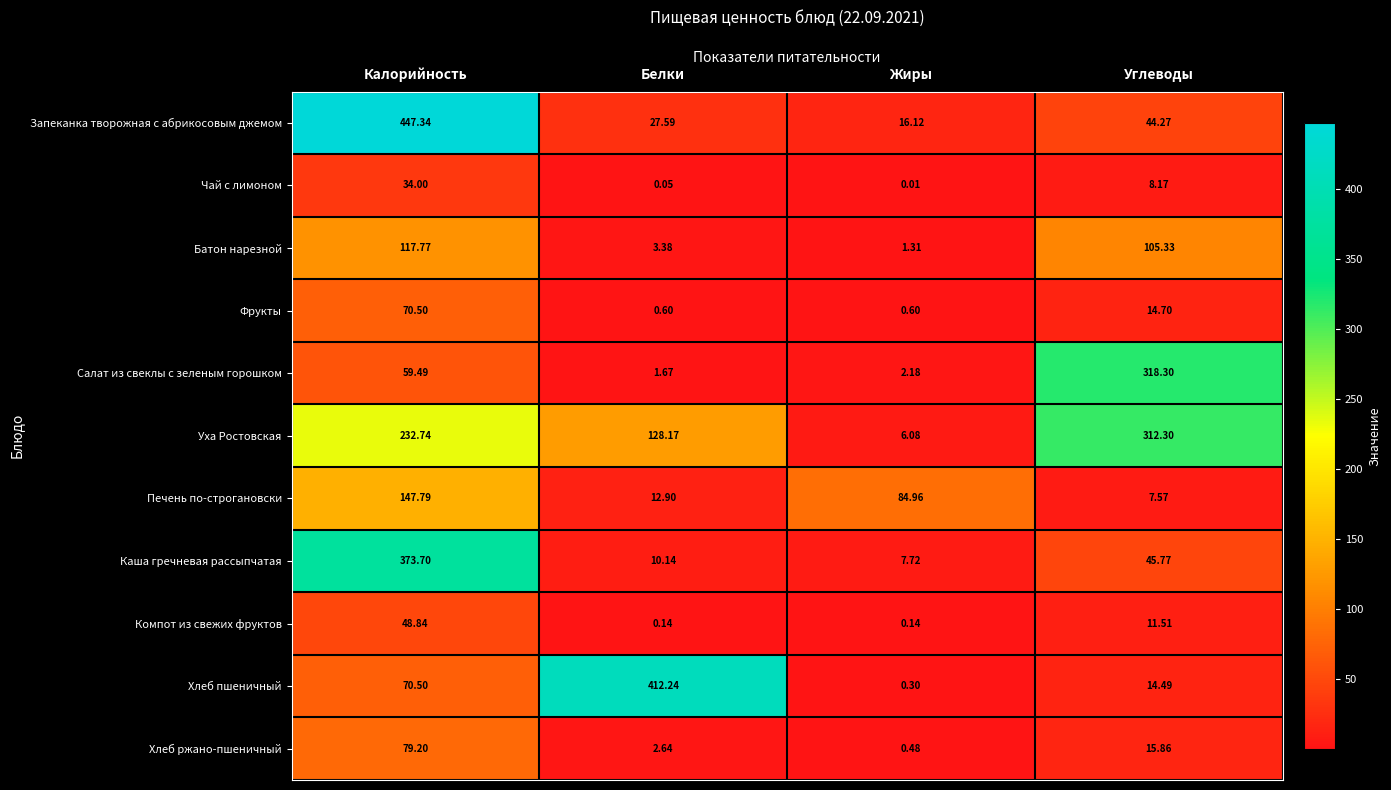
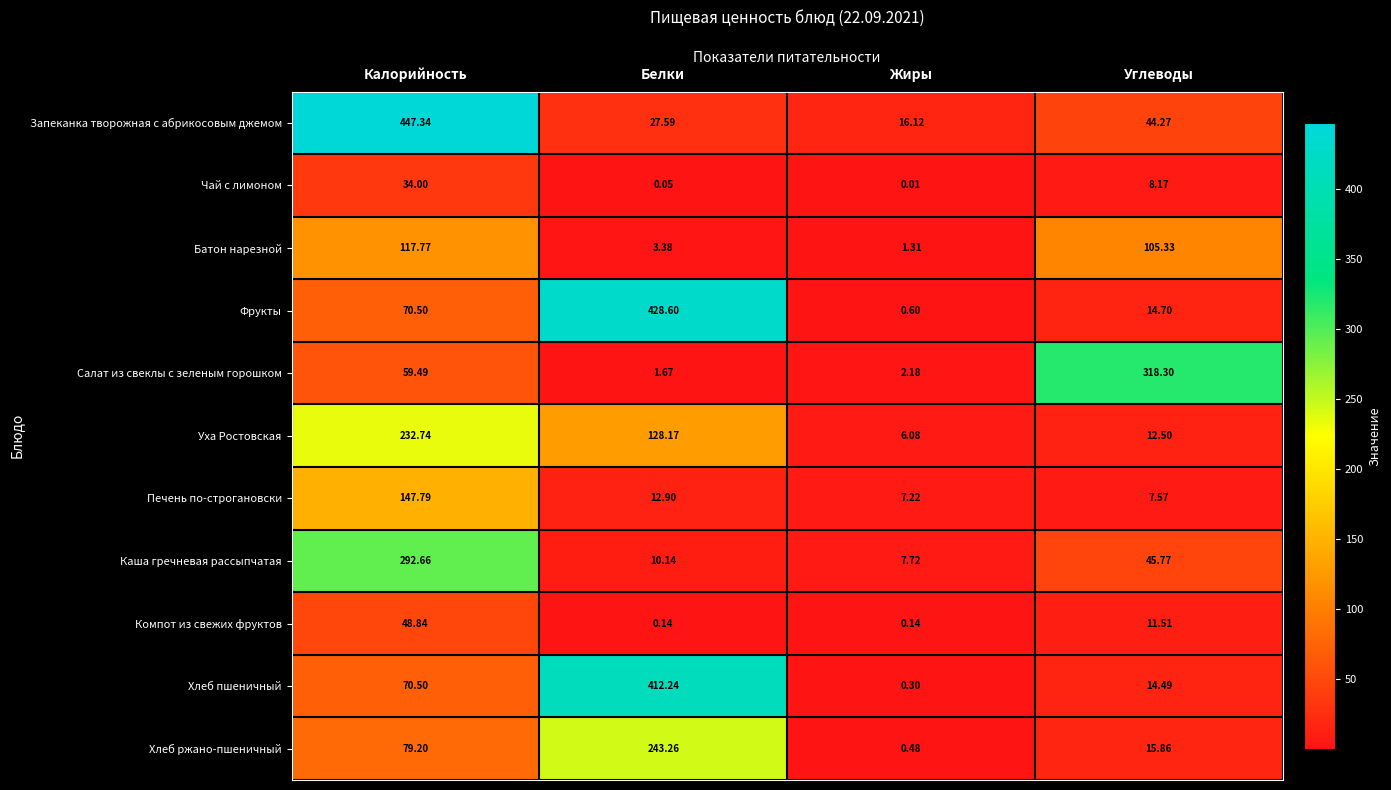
  {
    "Запеканка творожная с абрикосовым джемом": {
      "Калорийность": 447.34,
      "Белки": 27.59,
      "Жиры": 16.12,
      "Углеводы": 44.27
    },
    "Чай с лимоном": {
      "Калорийность": 34.00,
      "Белки": 0.05,
      "Жиры": 0.01,
      "Углеводы": 8.17
    },
    "Батон нарезной": {
      "Калорийность": 117.77,
      "Белки": 3.38,
      "Жиры": 1.31,
      "Углеводы": 105.33
    },
    "Фрукты": {
      "Калорийность": 70.50,
-     "Белки": 0.60,
+     "Белки": 428.60,
      "Жиры": 0.60,
      "Углеводы": 14.70
    },
    "Салат из свеклы с зеленым горошком": {
      "Калорийность": 59.49,
      "Белки": 1.67,
      "Жиры": 2.18,
      "Углеводы": 318.30
    },
    "Уха Ростовская": {
      "Калорийность": 232.74,
      "Белки": 128.17,
      "Жиры": 6.08,
-     "Углеводы": 312.30
+     "Углеводы": 12.50
    },
    "Печень по-строгановски": {
      "Калорийность": 147.79,
      "Белки": 12.90,
-     "Жиры": 84.96,
+     "Жиры": 7.22,
      "Углеводы": 7.57
    },
    "Каша гречневая рассыпчатая": {
-     "Калорийность": 373.70,
+     "Калорийность": 292.66,
      "Белки": 10.14,
      "Жиры": 7.72,
      "Углеводы": 45.77
    },
    "Компот из свежих фруктов": {
      "Калорийность": 48.84,
      "Белки": 0.14,
      "Жиры": 0.14,
      "Углеводы": 11.51
    },
    "Хлеб пшеничный": {
      "Калорийность": 70.50,
      "Белки": 412.24,
      "Жиры": 0.30,
      "Углеводы": 14.49
    },
    "Хлеб ржано-пшеничный": {
      "Калорийность": 79.20,
-     "Белки": 2.64,
+     "Белки": 243.26,
      "Жиры": 0.48,
      "Углеводы": 15.86
    }
  }
